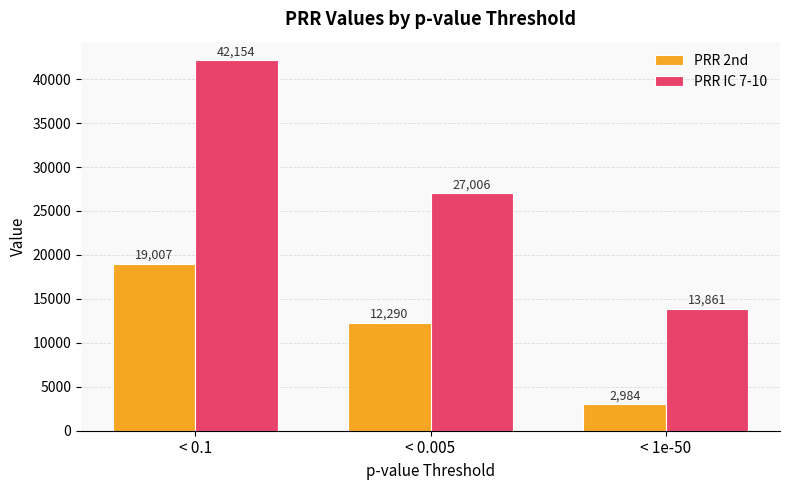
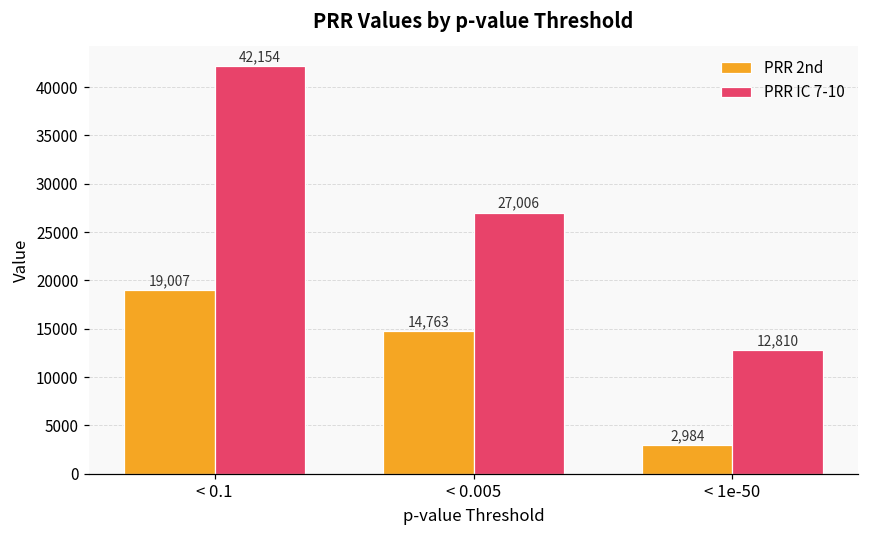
  {
    "PRR 2nd": {
      "< 0.1": "19,007",
-     "< 0.005": "12,290",
+     "< 0.005": "14,763",
      "< 1e-50": "2,984"
    },
    "PRR IC 7-10": {
      "< 0.1": "42,154",
      "< 0.005": "27,006",
-     "< 1e-50": "13,861"
+     "< 1e-50": "12,810"
    }
  }
